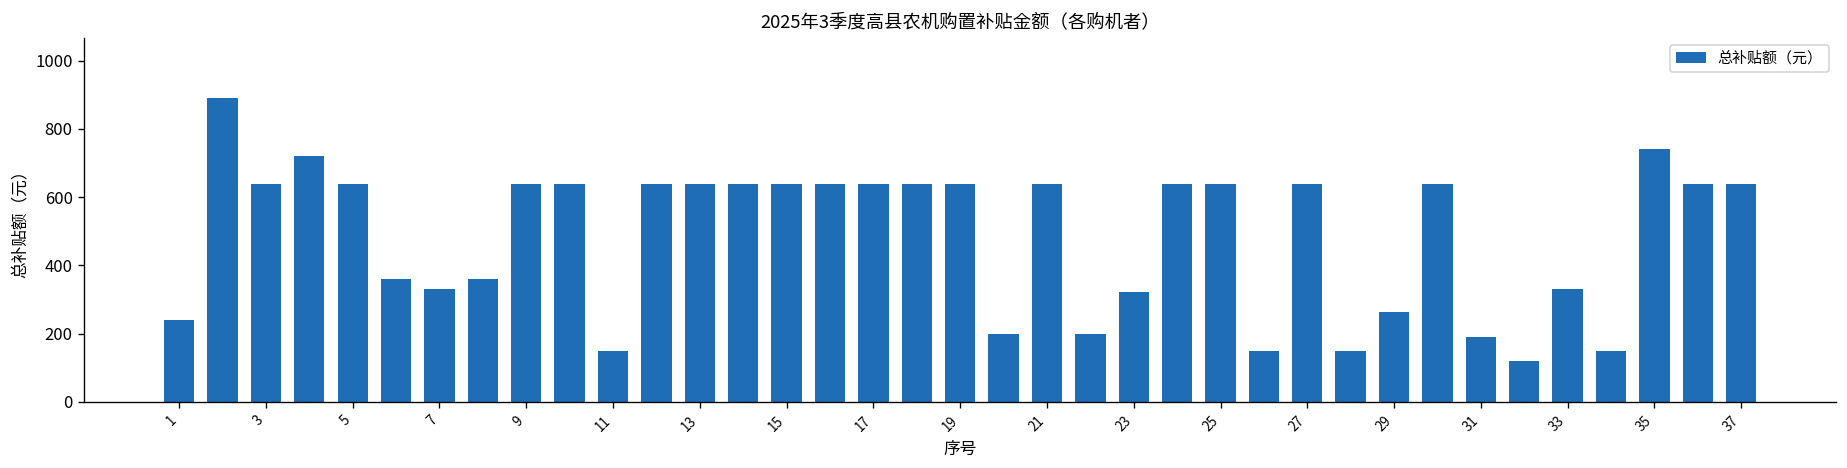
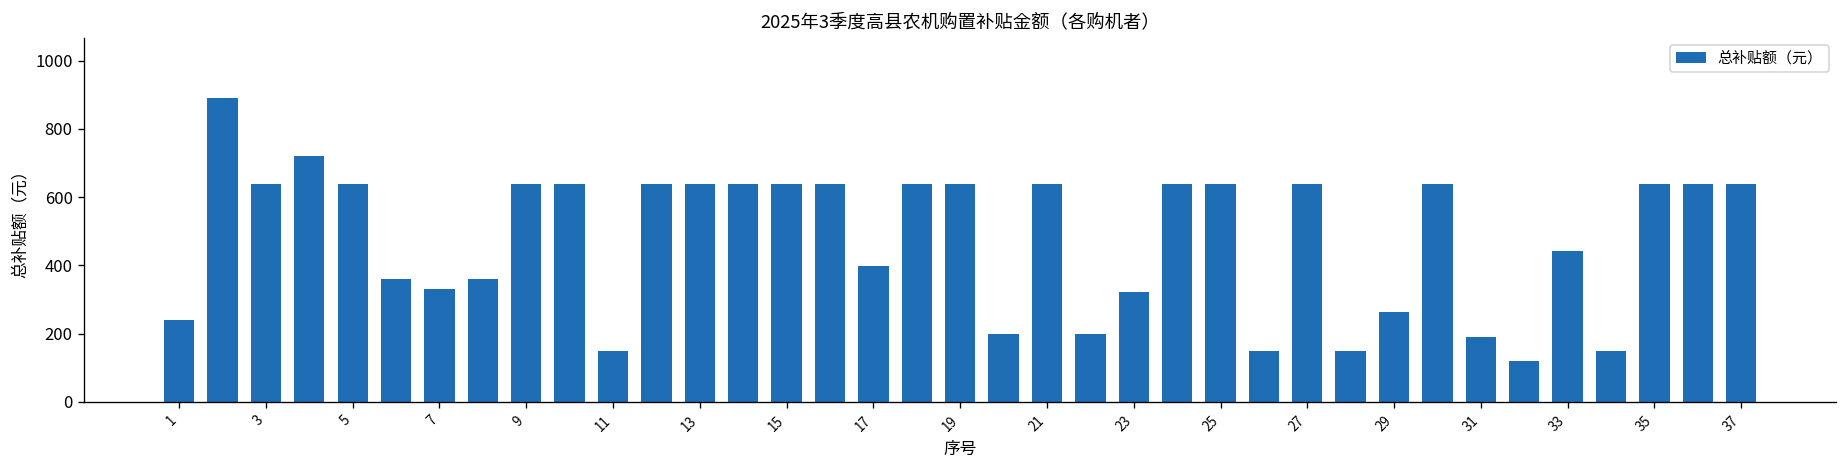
  {
    "1": 240,
    "3": 640,
    "5": 640,
    "7": 330,
    "9": 640,
    "11": 150,
    "13": 640,
    "15": 640,
-   "17": 640,
+   "17": 400,
    "19": 640,
    "21": 640,
    "23": 320,
    "25": 640,
    "27": 640,
    "29": 260,
    "31": 190,
-   "33": 330,
-   "35": 740,
+   "33": 440,
+   "35": 640,
    "37": 640
  }
